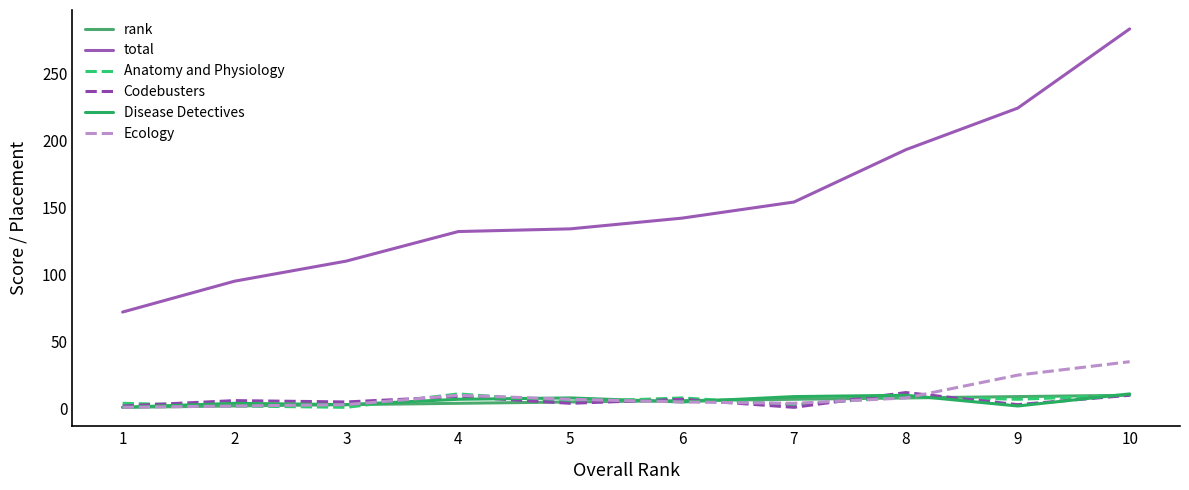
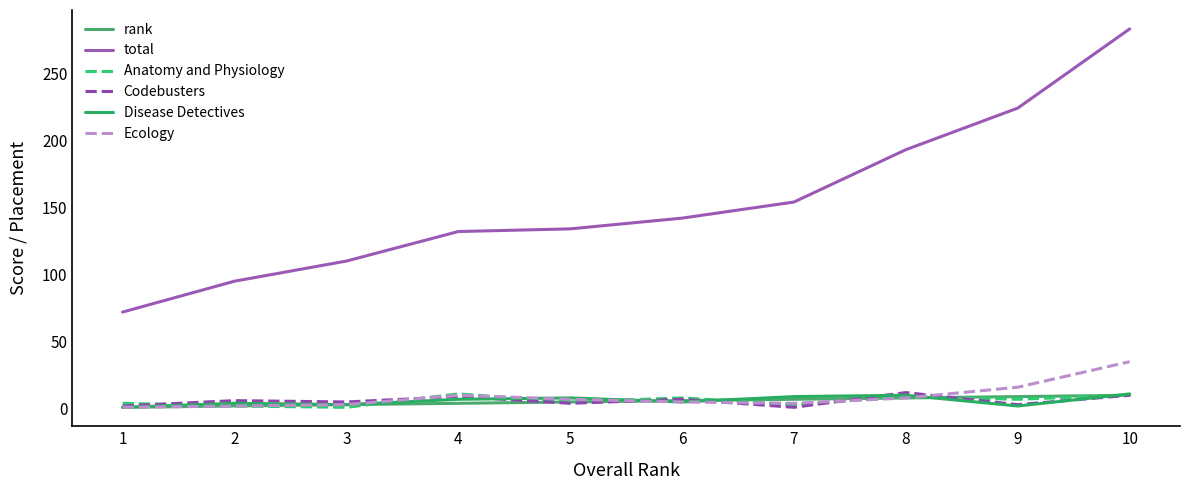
  {
    "Ecology": {
-     "9": 25,
+     "9": 16,
      "10": 35
    }
  }
